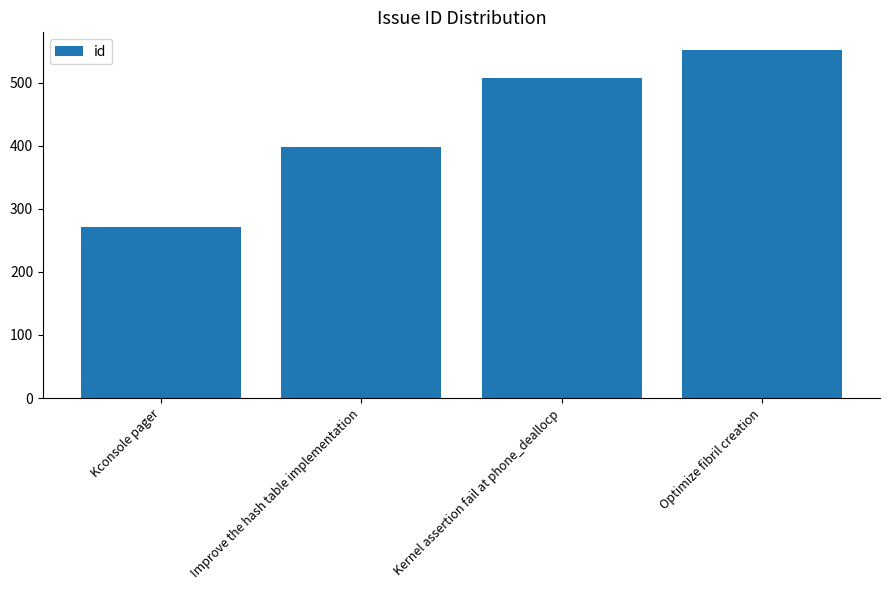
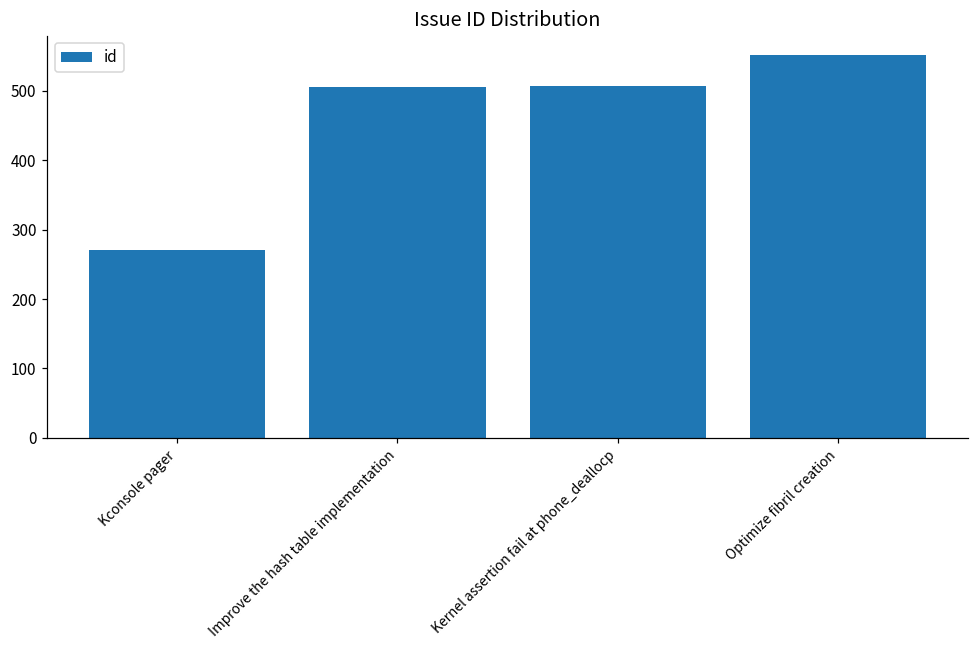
  {
    "Kconsole pager": 270,
-   "Improve the hash table implementation": 400,
+   "Improve the hash table implementation": 510,
    "Kernel assertion fail at phone_deallocp": 510,
    "Optimize fibril creation": 550
  }
